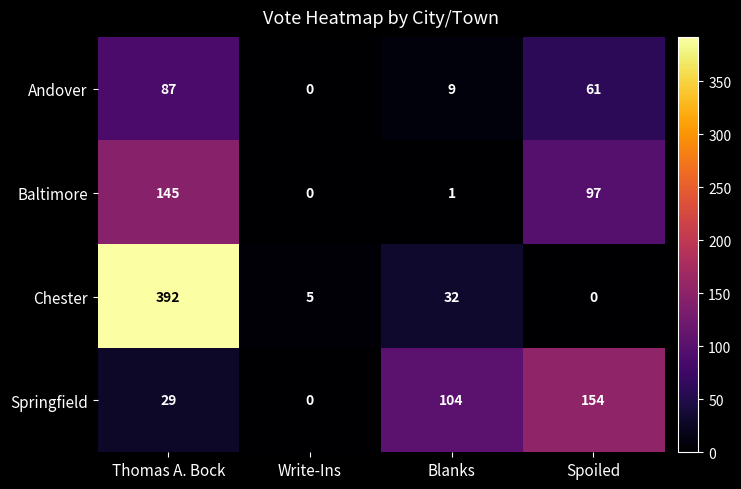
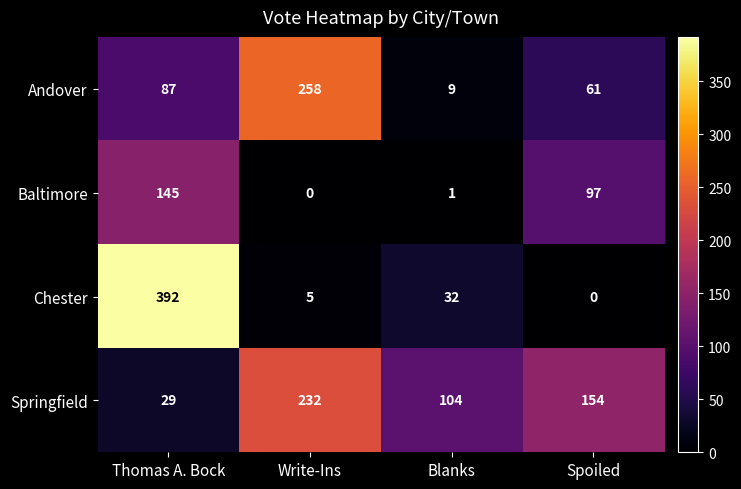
  {
    "Andover": {
      "Thomas A. Bock": 87,
-     "Write-Ins": 0,
+     "Write-Ins": 258,
      "Blanks": 9,
      "Spoiled": 61
    },
    "Baltimore": {
      "Thomas A. Bock": 145,
      "Write-Ins": 0,
      "Blanks": 1,
      "Spoiled": 97
    },
    "Chester": {
      "Thomas A. Bock": 392,
      "Write-Ins": 5,
      "Blanks": 32,
      "Spoiled": 0
    },
    "Springfield": {
      "Thomas A. Bock": 29,
-     "Write-Ins": 0,
+     "Write-Ins": 232,
      "Blanks": 104,
      "Spoiled": 154
    }
  }
